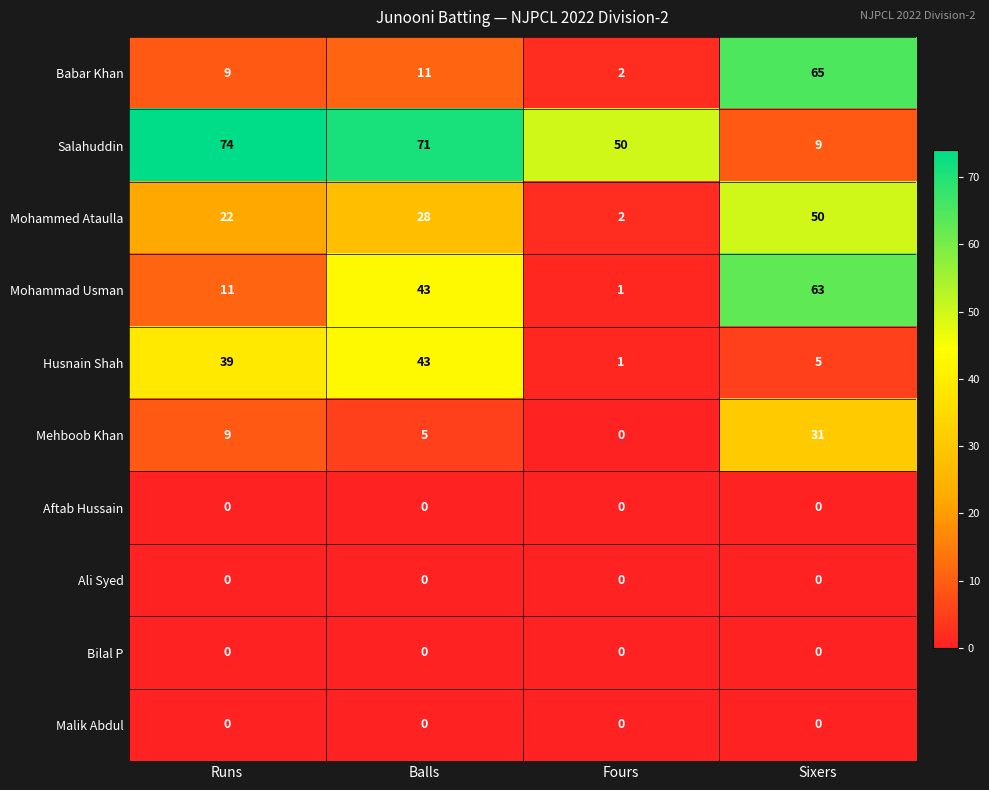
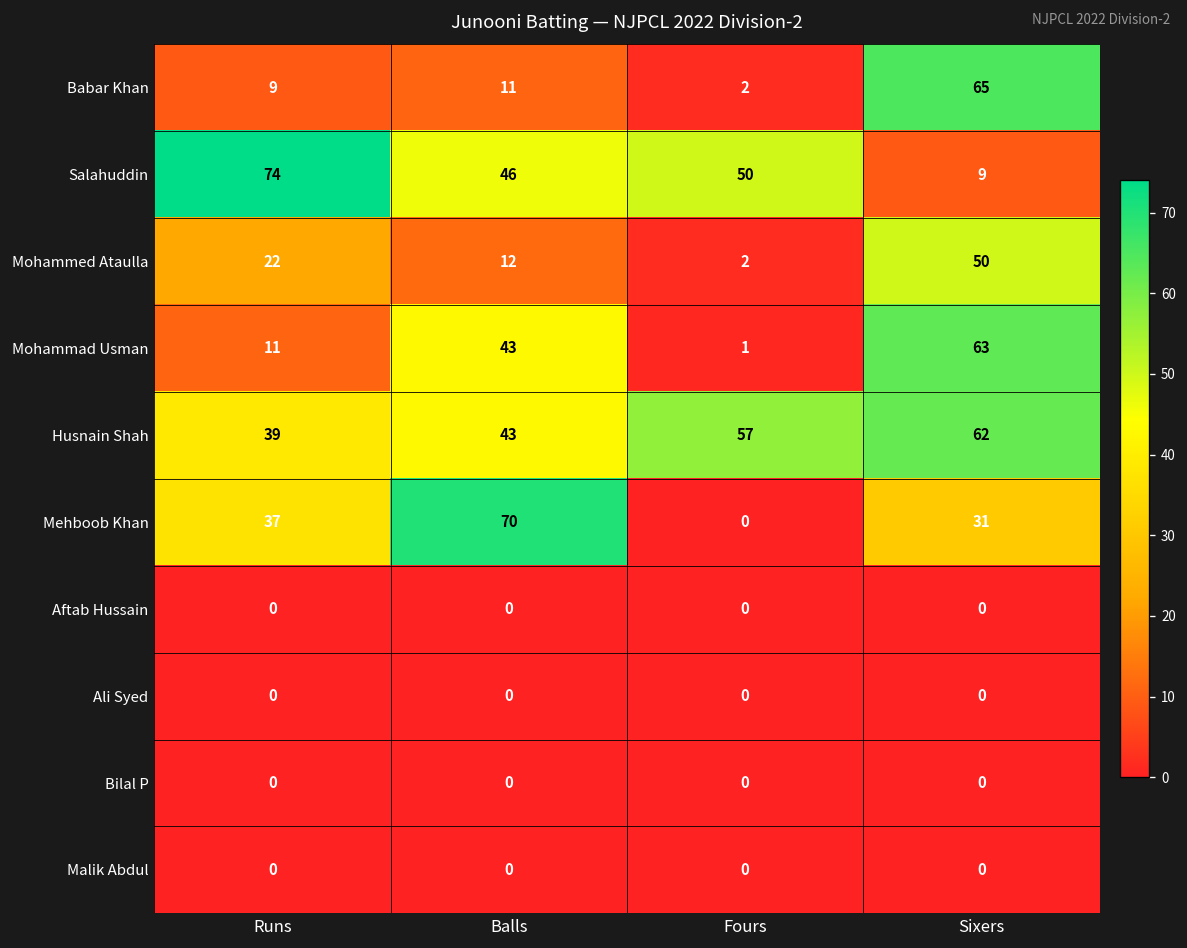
  {
    "Babar Khan": {
      "Runs": 9,
      "Balls": 11,
      "Fours": 2,
      "Sixers": 65
    },
    "Salahuddin": {
      "Runs": 74,
-     "Balls": 71,
+     "Balls": 46,
      "Fours": 50,
      "Sixers": 9
    },
    "Mohammed Ataulla": {
      "Runs": 22,
-     "Balls": 28,
+     "Balls": 12,
      "Fours": 2,
      "Sixers": 50
    },
    "Mohammad Usman": {
      "Runs": 11,
      "Balls": 43,
      "Fours": 1,
      "Sixers": 63
    },
    "Husnain Shah": {
      "Runs": 39,
      "Balls": 43,
-     "Fours": 1,
-     "Sixers": 5
+     "Fours": 57,
+     "Sixers": 62
    },
    "Mehboob Khan": {
-     "Runs": 9,
-     "Balls": 5,
+     "Runs": 37,
+     "Balls": 70,
      "Fours": 0,
      "Sixers": 31
    },
    "Aftab Hussain": {
      "Runs": 0,
      "Balls": 0,
      "Fours": 0,
      "Sixers": 0
    },
    "Ali Syed": {
      "Runs": 0,
      "Balls": 0,
      "Fours": 0,
      "Sixers": 0
    },
    "Bilal P": {
      "Runs": 0,
      "Balls": 0,
      "Fours": 0,
      "Sixers": 0
    },
    "Malik Abdul": {
      "Runs": 0,
      "Balls": 0,
      "Fours": 0,
      "Sixers": 0
    }
  }
